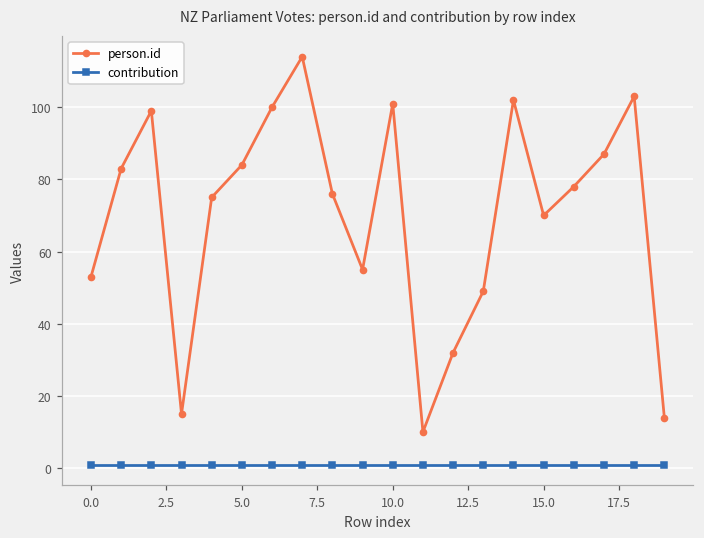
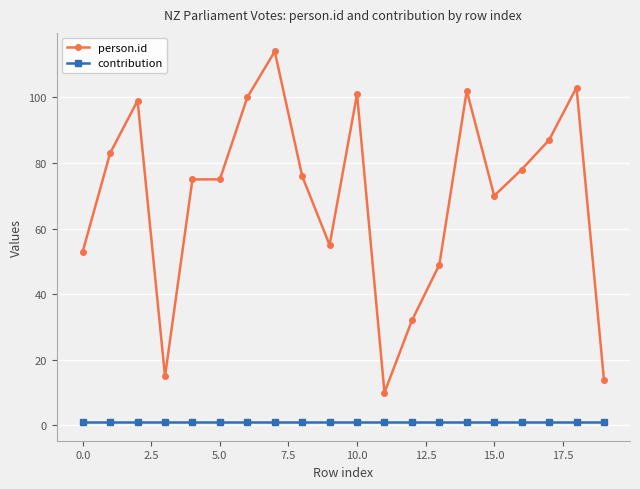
  {
    "person.id": {
      "0.0": 53,
-     "5.0": 84,
+     "5.0": 75,
      "10.0": 101,
      "15.0": 70
    },
    "contribution": {
      "0.0": 1,
      "5.0": 1,
      "10.0": 1,
      "15.0": 1
    }
  }
